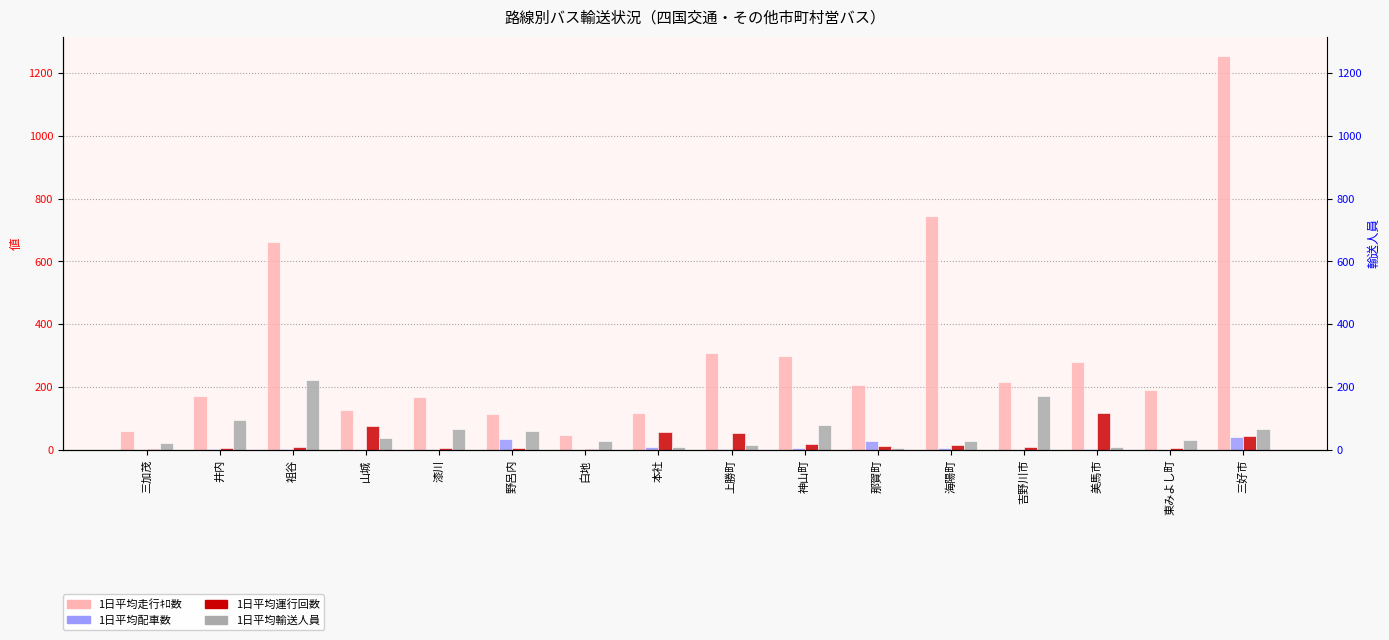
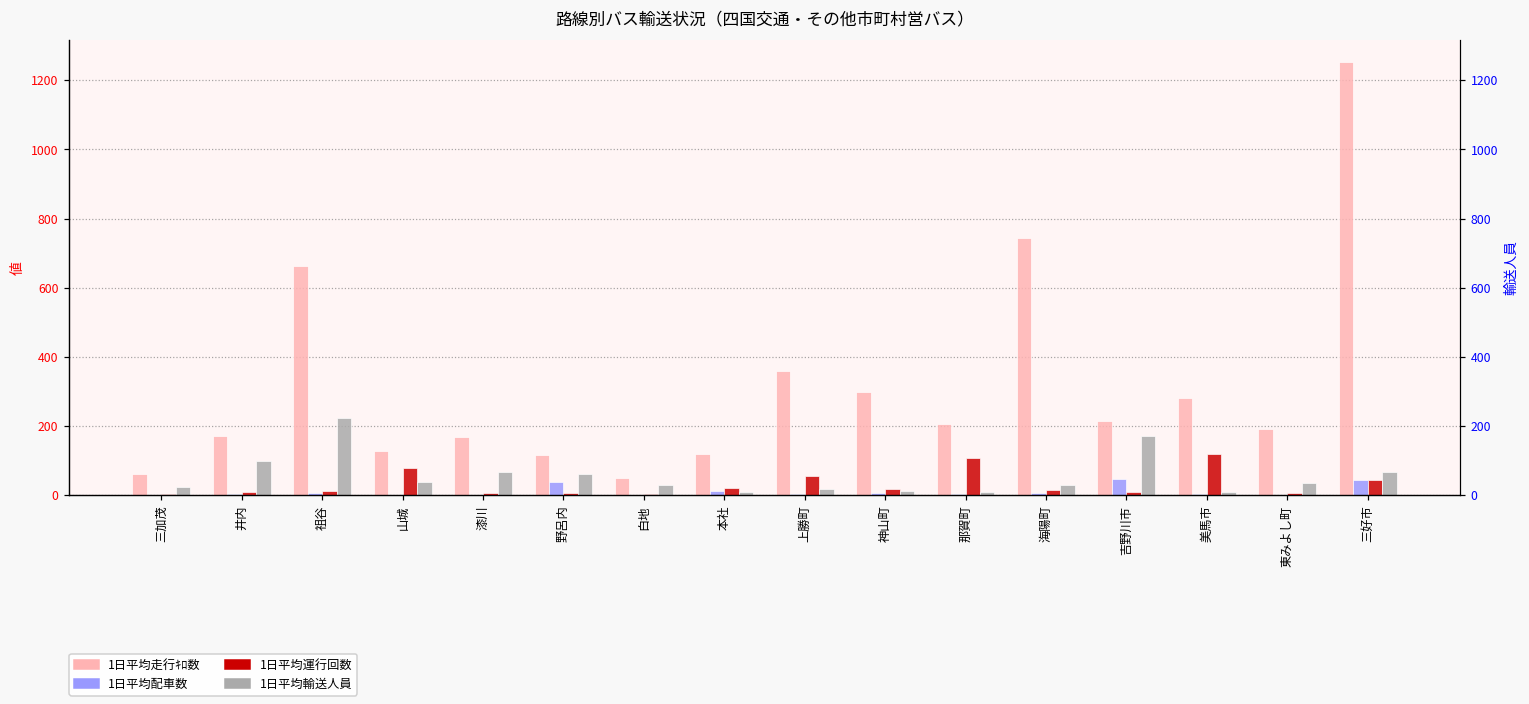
  {
    "1日平均走行ｷﾛ数": {
      "三加茂": 60,
      "井内": 170,
      "祖谷": 660,
      "山城": 130,
      "漆川": 170,
      "野呂内": 110,
      "白地": 50,
      "本社": 120,
-     "上勝町": 310,
+     "上勝町": 360,
      "神山町": 300,
      "那賀町": 210,
      "海陽町": 750,
      "吉野川市": 210,
      "美馬市": 280,
      "東みよし町": 190,
      "三好市": 1250
    },
    "1日平均配車数": {
      "野呂内": 40,
      "本社": 10,
-     "那賀町": 30,
-     "吉野川市": 0,
+     "那賀町": 0,
+     "吉野川市": 50,
      "三好市": 40
    },
    "1日平均運行回数": {
      "祖谷": 10,
      "山城": 80,
-     "本社": 60,
+     "本社": 20,
      "上勝町": 50,
      "神山町": 20,
-     "那賀町": 10,
+     "那賀町": 110,
      "海陽町": 20,
      "吉野川市": 10,
      "美馬市": 120,
      "三好市": 40
    },
    "1日平均輸送人員": {
      "三加茂": 20,
      "井内": 100,
      "祖谷": 220,
      "山城": 40,
      "漆川": 70,
      "野呂内": 60,
      "白地": 30,
      "本社": 10,
      "上勝町": 20,
-     "神山町": 80,
+     "神山町": 10,
      "海陽町": 30,
      "吉野川市": 170,
      "美馬市": 10,
      "東みよし町": 30,
      "三好市": 70
    }
  }
